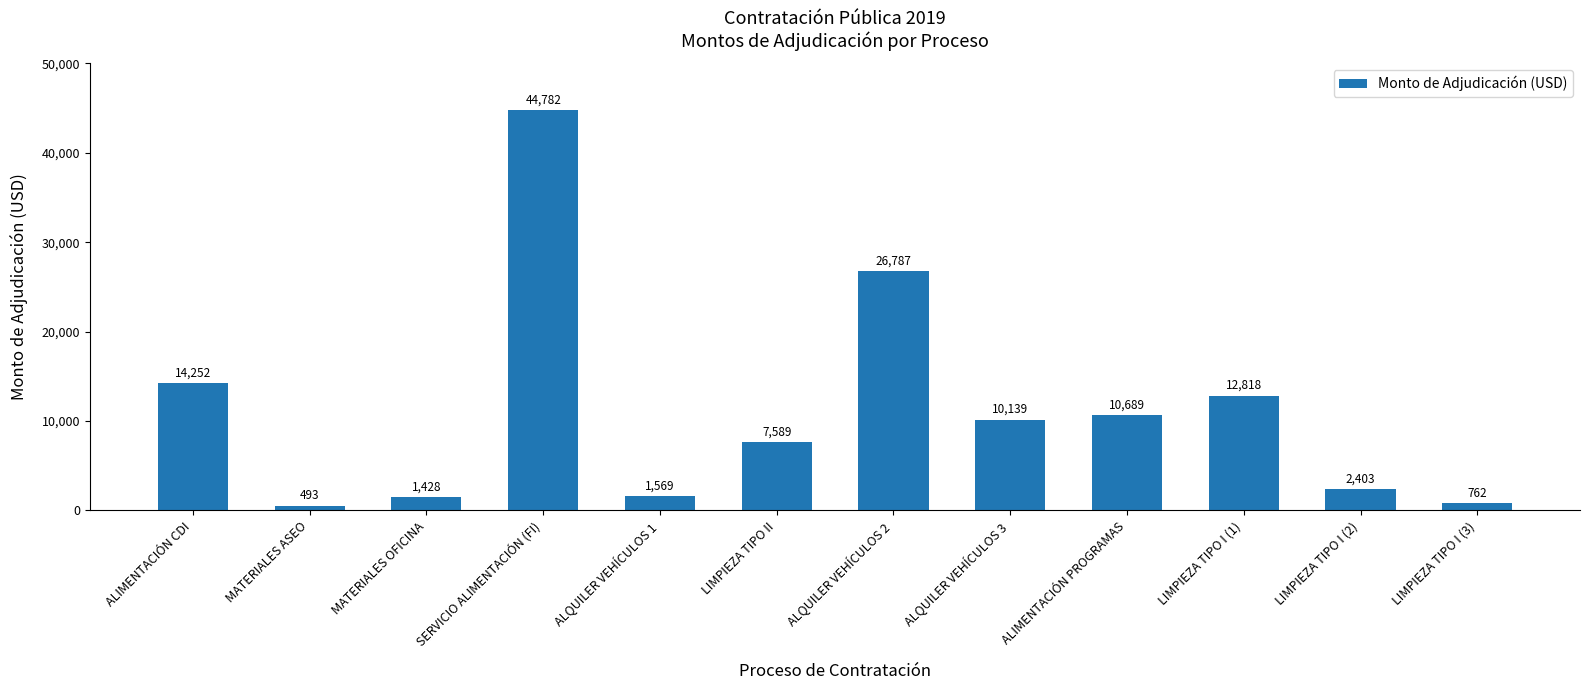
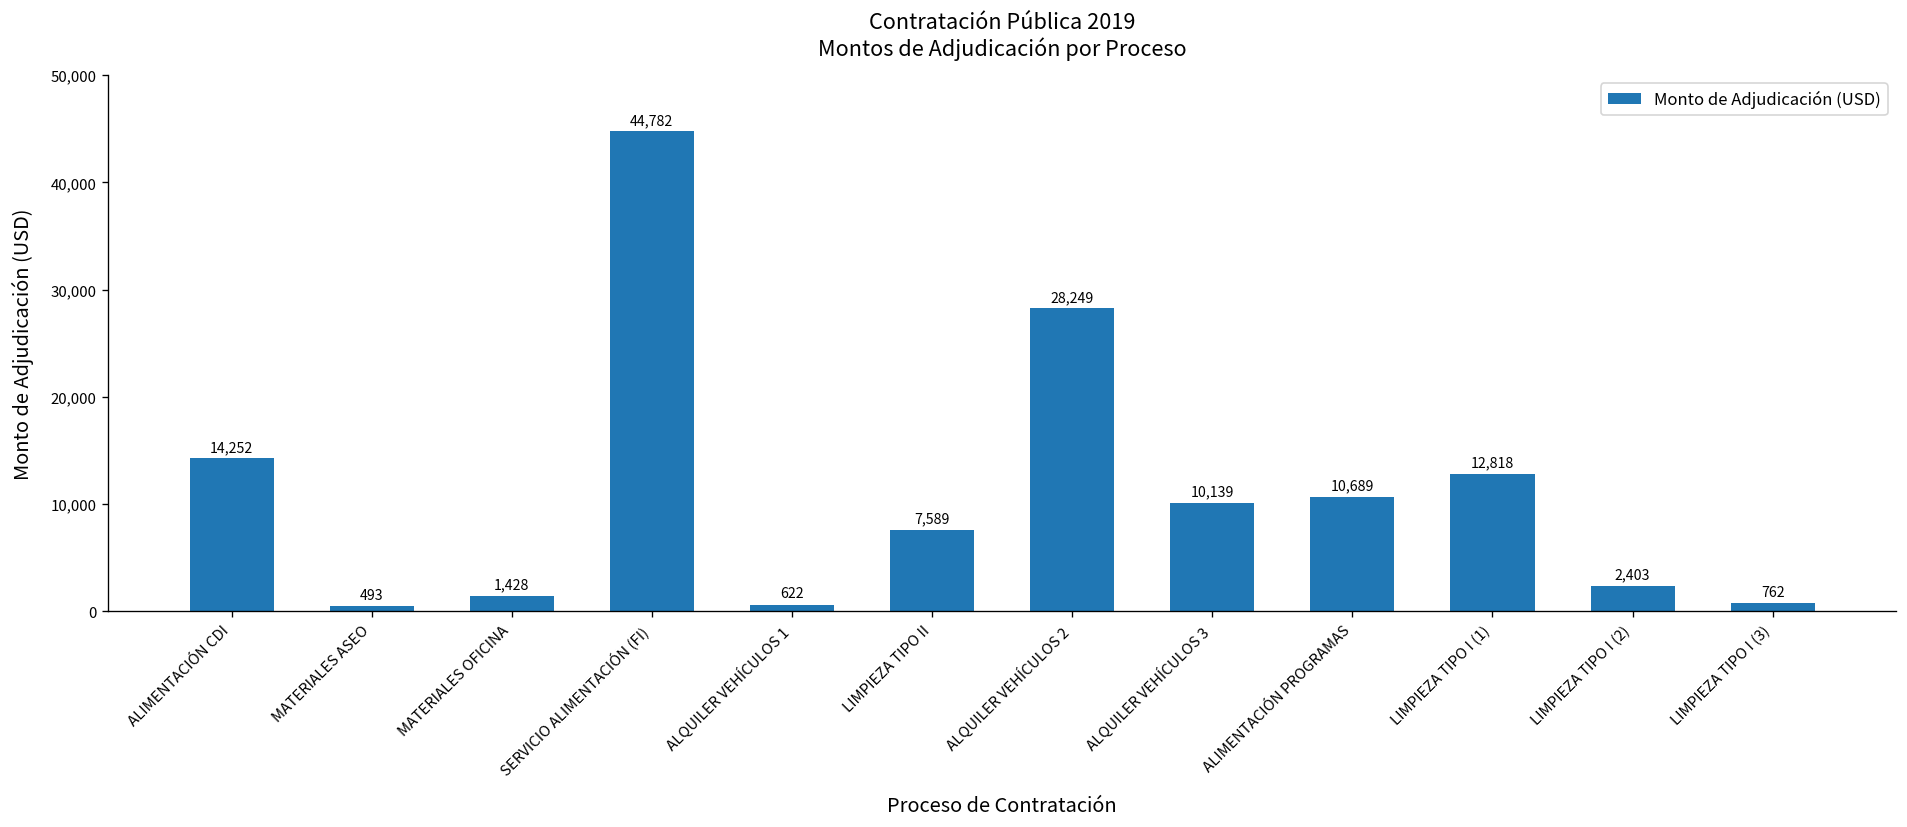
  {
    "ALIMENTACIÓN CDI": "14,252",
    "MATERIALES ASEO": "493",
    "MATERIALES OFICINA": "1,428",
    "SERVICIO ALIMENTACIÓN (FI)": "44,782",
-   "ALQUILER VEHÍCULOS 1": "1,569",
+   "ALQUILER VEHÍCULOS 1": "622",
    "LIMPIEZA TIPO II": "7,589",
-   "ALQUILER VEHÍCULOS 2": "26,787",
+   "ALQUILER VEHÍCULOS 2": "28,249",
    "ALQUILER VEHÍCULOS 3": "10,139",
    "ALIMENTACIÓN PROGRAMAS": "10,689",
    "LIMPIEZA TIPO I (1)": "12,818",
    "LIMPIEZA TIPO I (2)": "2,403",
    "LIMPIEZA TIPO I (3)": "762"
  }
